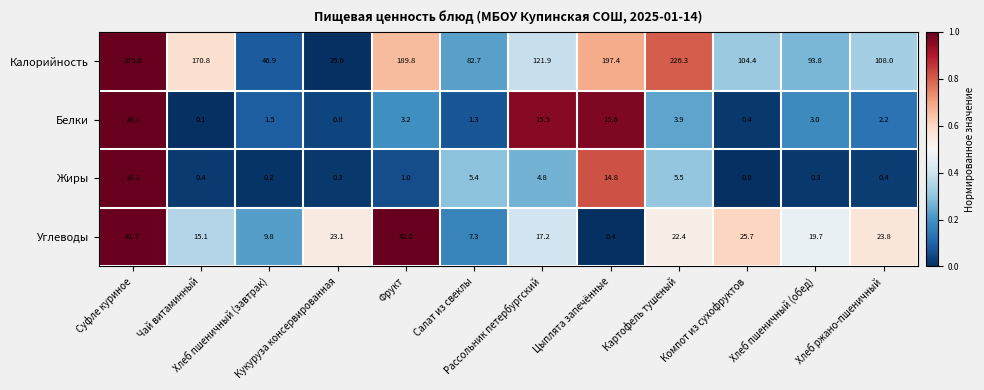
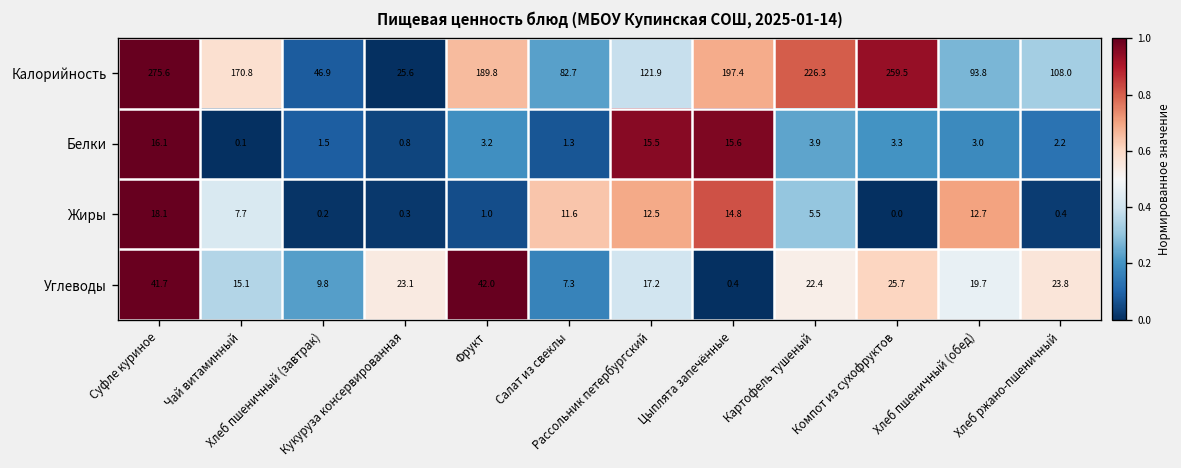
  {
    "Калорийность": {
      "Суфле куриное": 275.6,
      "Чай витаминный": 170.8,
      "Хлеб пшеничный (завтрак)": 46.9,
      "Кукуруза консервированная": 25.6,
      "Фрукт": 189.8,
      "Салат из свеклы": 82.7,
      "Рассольник петербургский": 121.9,
      "Цыплята запечённые": 197.4,
      "Картофель тушеный": 226.3,
-     "Компот из сухофруктов": 104.4,
+     "Компот из сухофруктов": 259.5,
      "Хлеб пшеничный (обед)": 93.8,
      "Хлеб ржано-пшеничный": 108.0
    },
    "Белки": {
      "Суфле куриное": 16.1,
      "Чай витаминный": 0.1,
      "Хлеб пшеничный (завтрак)": 1.5,
      "Кукуруза консервированная": 0.8,
      "Фрукт": 3.2,
      "Салат из свеклы": 1.3,
      "Рассольник петербургский": 15.5,
      "Цыплята запечённые": 15.6,
      "Картофель тушеный": 3.9,
-     "Компот из сухофруктов": 0.4,
+     "Компот из сухофруктов": 3.3,
      "Хлеб пшеничный (обед)": 3.0,
      "Хлеб ржано-пшеничный": 2.2
    },
    "Жиры": {
      "Суфле куриное": 18.1,
-     "Чай витаминный": 0.4,
+     "Чай витаминный": 7.7,
      "Хлеб пшеничный (завтрак)": 0.2,
      "Кукуруза консервированная": 0.3,
      "Фрукт": 1.0,
-     "Салат из свеклы": 5.4,
-     "Рассольник петербургский": 4.8,
+     "Салат из свеклы": 11.6,
+     "Рассольник петербургский": 12.5,
      "Цыплята запечённые": 14.8,
      "Картофель тушеный": 5.5,
      "Компот из сухофруктов": 0.0,
-     "Хлеб пшеничный (обед)": 0.3,
+     "Хлеб пшеничный (обед)": 12.7,
      "Хлеб ржано-пшеничный": 0.4
    },
    "Углеводы": {
      "Суфле куриное": 41.7,
      "Чай витаминный": 15.1,
      "Хлеб пшеничный (завтрак)": 9.8,
      "Кукуруза консервированная": 23.1,
      "Фрукт": 42.0,
      "Салат из свеклы": 7.3,
      "Рассольник петербургский": 17.2,
      "Цыплята запечённые": 0.4,
      "Картофель тушеный": 22.4,
      "Компот из сухофруктов": 25.7,
      "Хлеб пшеничный (обед)": 19.7,
      "Хлеб ржано-пшеничный": 23.8
    }
  }
